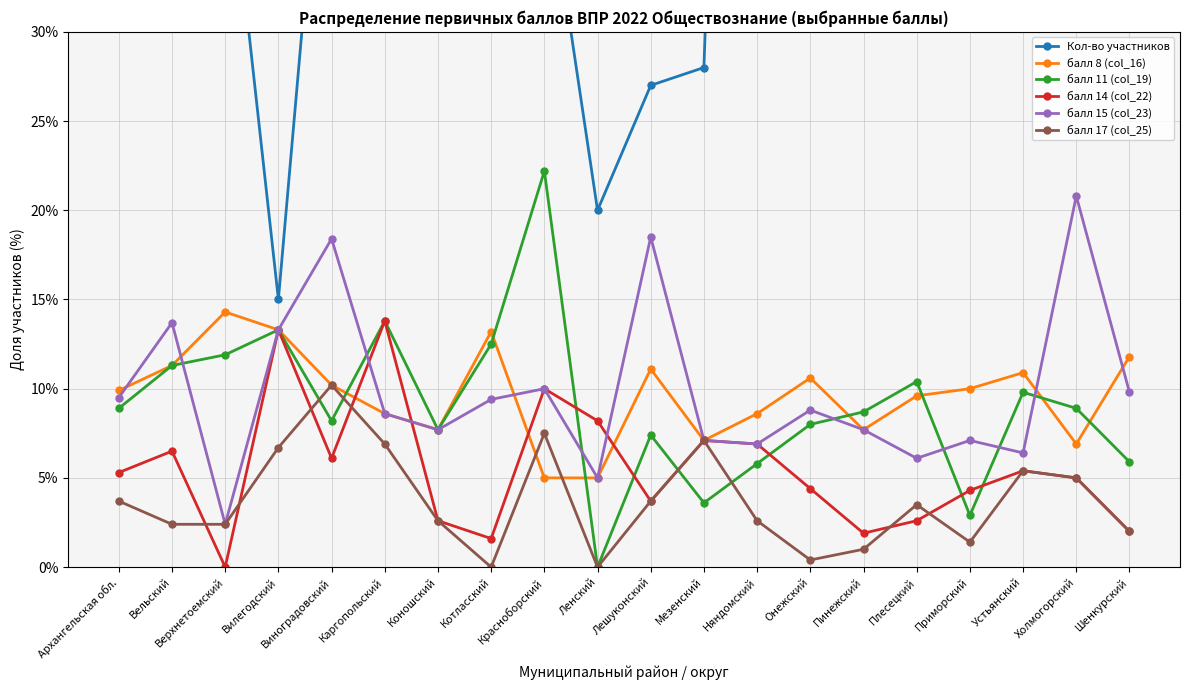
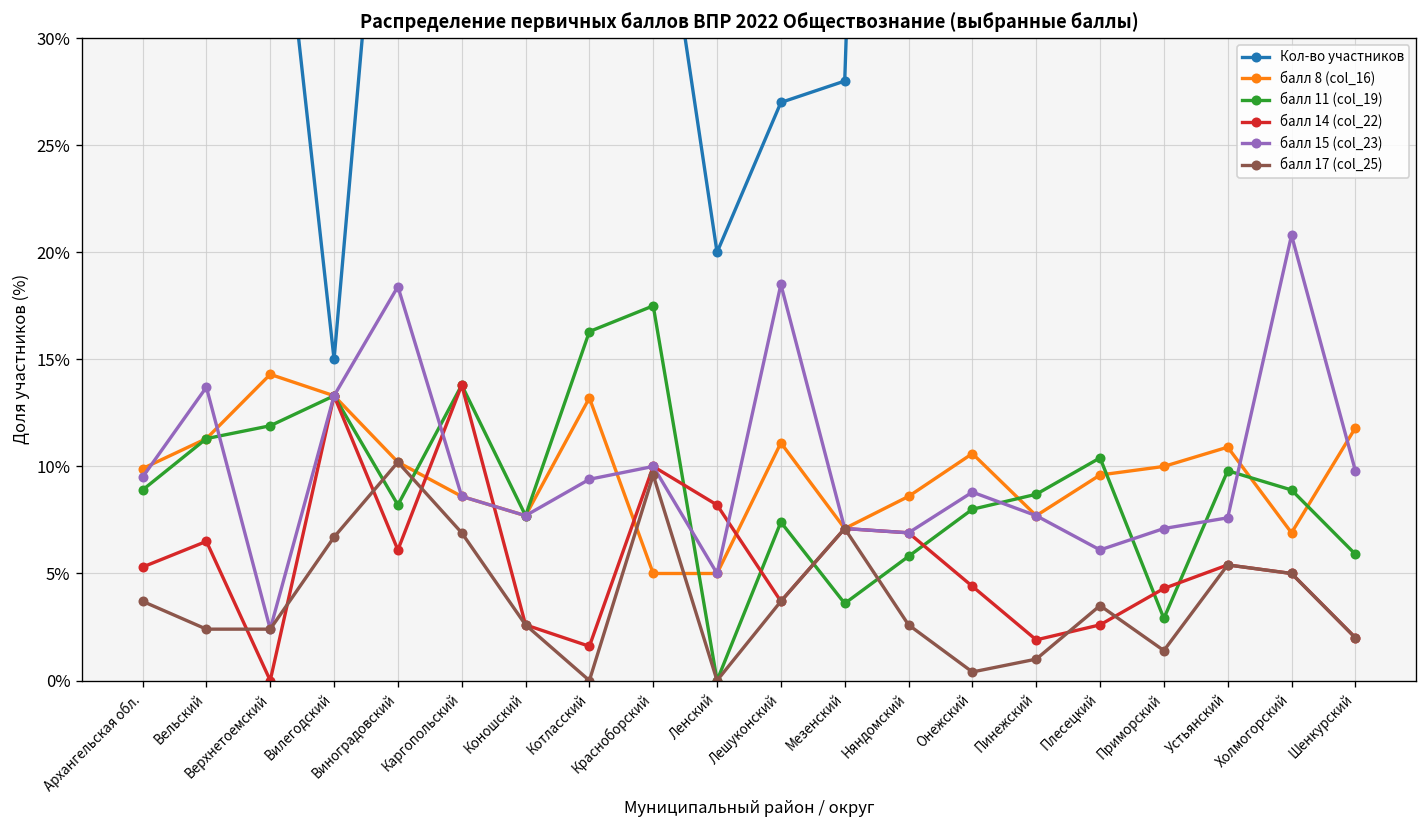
  {
    "Кол-во участников": {
      "Вилегодский": "15.0%",
      "Ленский": "20.0%",
      "Лешуконский": "27.0%",
      "Мезенский": "28.0%"
    },
    "балл 8 (col_16)": {
      "Архангельская обл.": "9.9%",
      "Верхнетоемский": "14.3%",
      "Котласский": "13.2%",
      "Красноборский": "5.0%",
      "Лешуконский": "11.1%",
      "Няндомский": "8.6%",
      "Онежский": "10.6%",
      "Плесецкий": "9.6%",
      "Приморский": "10.0%",
      "Устьянский": "10.9%",
      "Холмогорский": "6.9%",
      "Шенкурский": "11.8%"
    },
    "балл 11 (col_19)": {
      "Архангельская обл.": "8.9%",
      "Верхнетоемский": "11.9%",
      "Виноградовский": "8.2%",
-     "Котласский": "12.5%",
-     "Красноборский": "22.2%",
+     "Котласский": "16.3%",
+     "Красноборский": "17.5%",
      "Лешуконский": "7.4%",
      "Мезенский": "3.6%",
      "Няндомский": "5.8%",
      "Онежский": "8.0%",
      "Пинежский": "8.7%",
      "Плесецкий": "10.4%",
      "Приморский": "2.9%",
      "Устьянский": "9.8%",
      "Холмогорский": "8.9%",
      "Шенкурский": "5.9%"
    },
    "балл 14 (col_22)": {
      "Архангельская обл.": "5.3%",
      "Вельский": "6.5%",
      "Верхнетоемский": "0.0%",
      "Виноградовский": "6.1%",
      "Котласский": "1.6%",
      "Ленский": "8.2%",
      "Онежский": "4.4%",
      "Пинежский": "1.9%",
      "Плесецкий": "2.6%",
      "Приморский": "4.3%"
    },
    "балл 15 (col_23)": {
      "Архангельская обл.": "9.5%",
      "Вельский": "13.7%",
      "Виноградовский": "18.4%",
      "Котласский": "9.4%",
      "Лешуконский": "18.5%",
      "Онежский": "8.8%",
      "Плесецкий": "6.1%",
      "Приморский": "7.1%",
-     "Устьянский": "6.4%",
+     "Устьянский": "7.6%",
      "Холмогорский": "20.8%",
      "Шенкурский": "9.8%"
    },
    "балл 17 (col_25)": {
      "Архангельская обл.": "3.7%",
      "Вельский": "2.4%",
      "Вилегодский": "6.7%",
      "Каргопольский": "6.9%",
      "Котласский": "0.0%",
-     "Красноборский": "7.5%",
+     "Красноборский": "9.6%",
      "Няндомский": "2.6%",
      "Онежский": "0.4%",
      "Пинежский": "1.0%",
      "Плесецкий": "3.5%",
      "Приморский": "1.4%"
    }
  }
